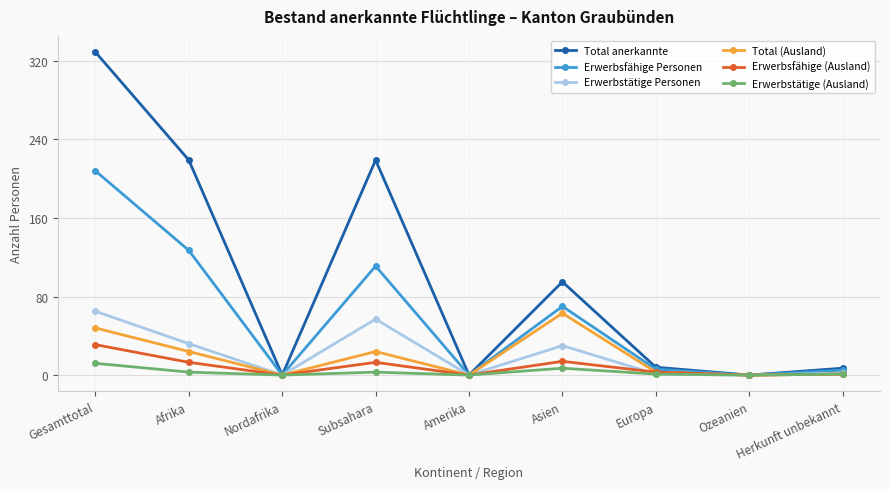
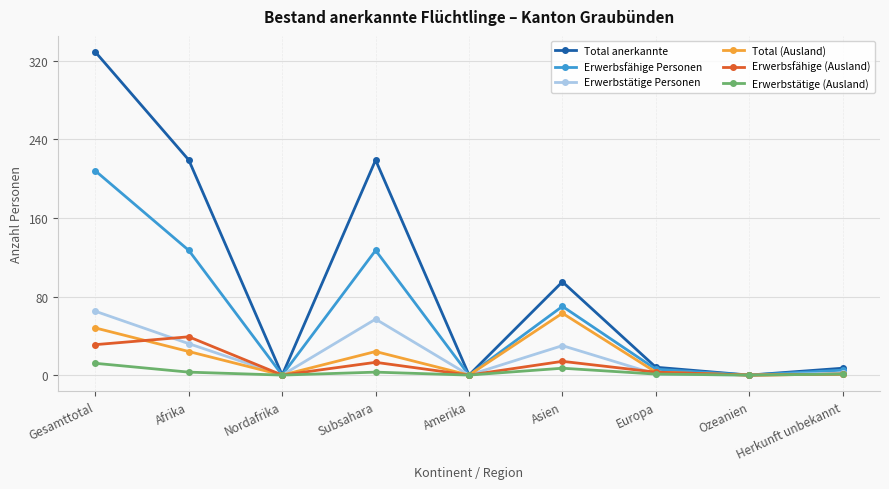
  {
    "Total anerkannte": {
      "Gesamttotal": 330,
      "Afrika": 220,
      "Subsahara": 220,
      "Asien": 100
    },
    "Erwerbsfähige Personen": {
      "Gesamttotal": 210,
      "Afrika": 130,
-     "Subsahara": 110,
+     "Subsahara": 130,
      "Asien": 70
    },
    "Erwerbstätige Personen": {
      "Gesamttotal": 70,
      "Afrika": 30,
      "Subsahara": 60,
      "Asien": 30
    },
    "Total (Ausland)": {
      "Gesamttotal": 50,
      "Afrika": 20,
      "Subsahara": 20,
      "Asien": 60
    },
    "Erwerbsfähige (Ausland)": {
      "Gesamttotal": 30,
-     "Afrika": 10,
+     "Afrika": 40,
      "Subsahara": 10,
      "Asien": 10
    },
    "Erwerbstätige (Ausland)": {
      "Gesamttotal": 10,
      "Afrika": 0,
      "Subsahara": 0,
      "Asien": 10
    }
  }
